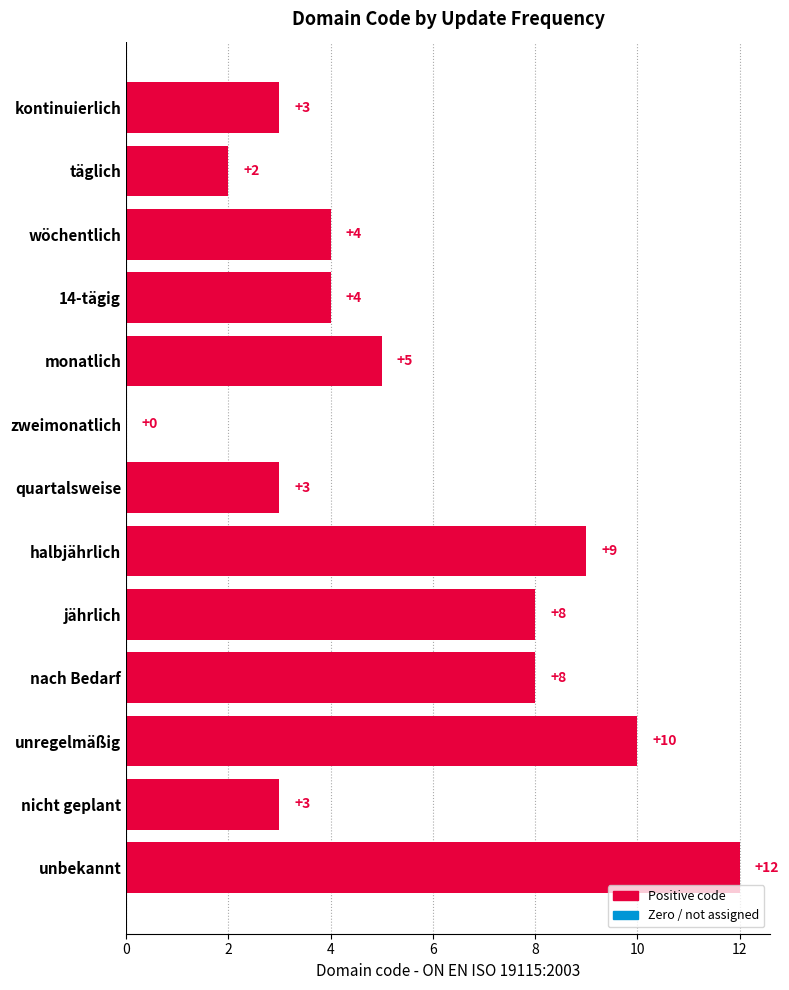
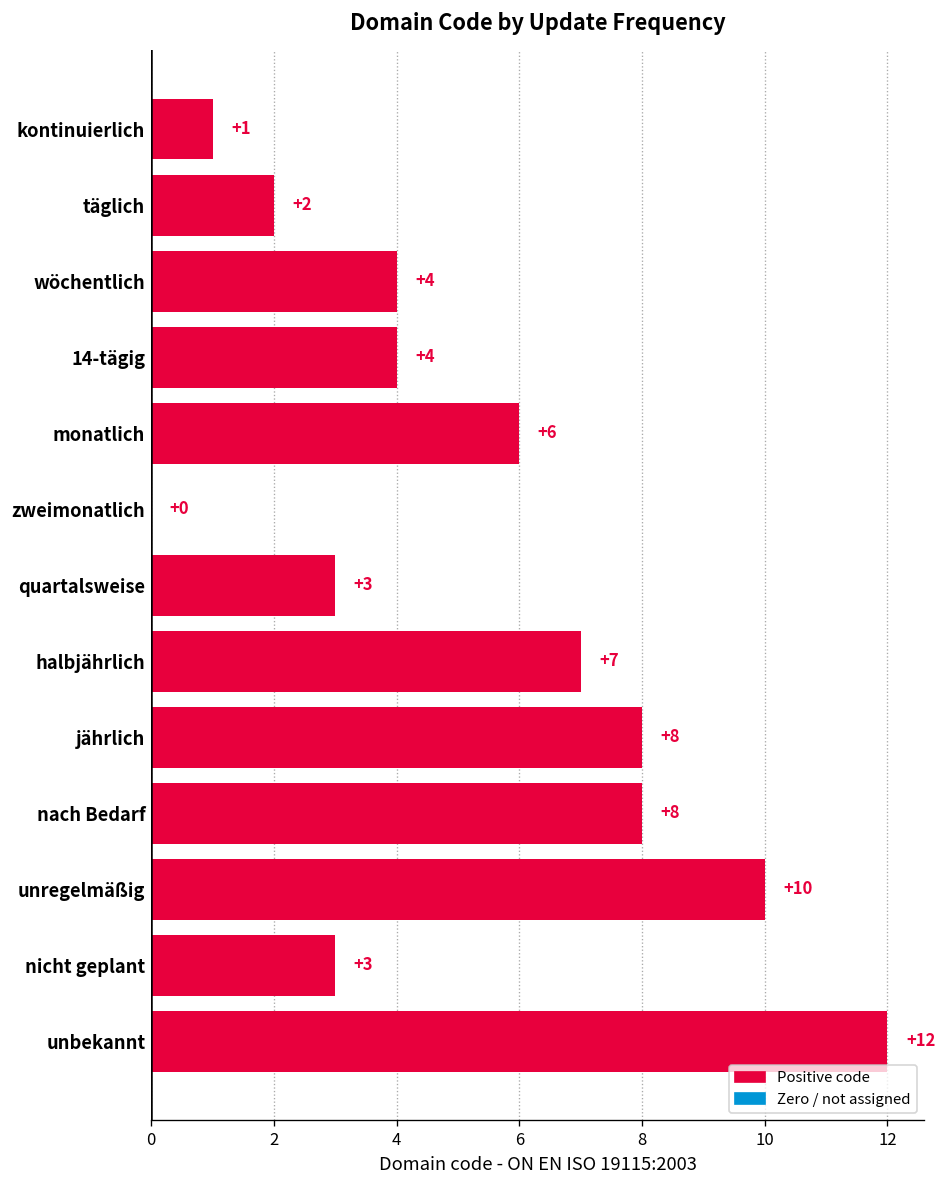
  {
-   "kontinuierlich": "+3",
+   "kontinuierlich": "+1",
    "täglich": "+2",
    "wöchentlich": "+4",
    "14-tägig": "+4",
-   "monatlich": "+5",
+   "monatlich": "+6",
    "zweimonatlich": "+0",
    "quartalsweise": "+3",
-   "halbjährlich": "+9",
+   "halbjährlich": "+7",
    "jährlich": "+8",
    "nach Bedarf": "+8",
    "unregelmäßig": "+10",
    "nicht geplant": "+3",
    "unbekannt": "+12"
  }
